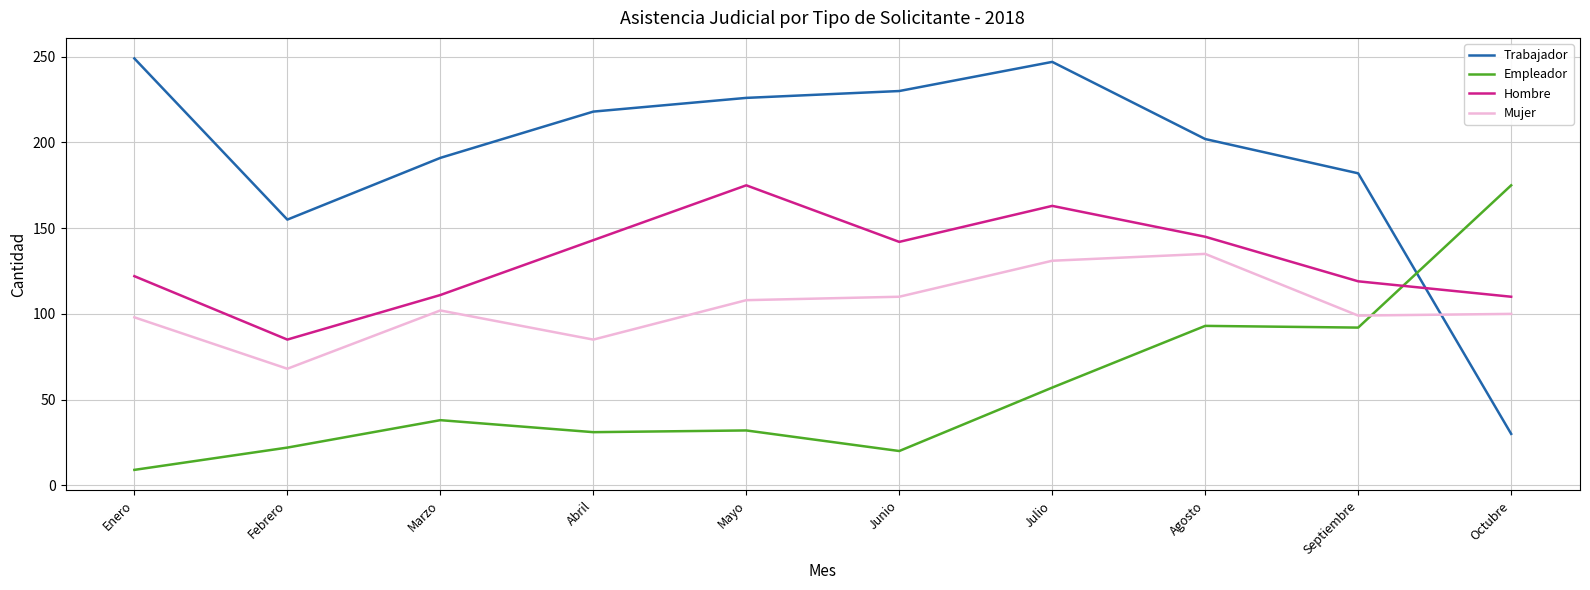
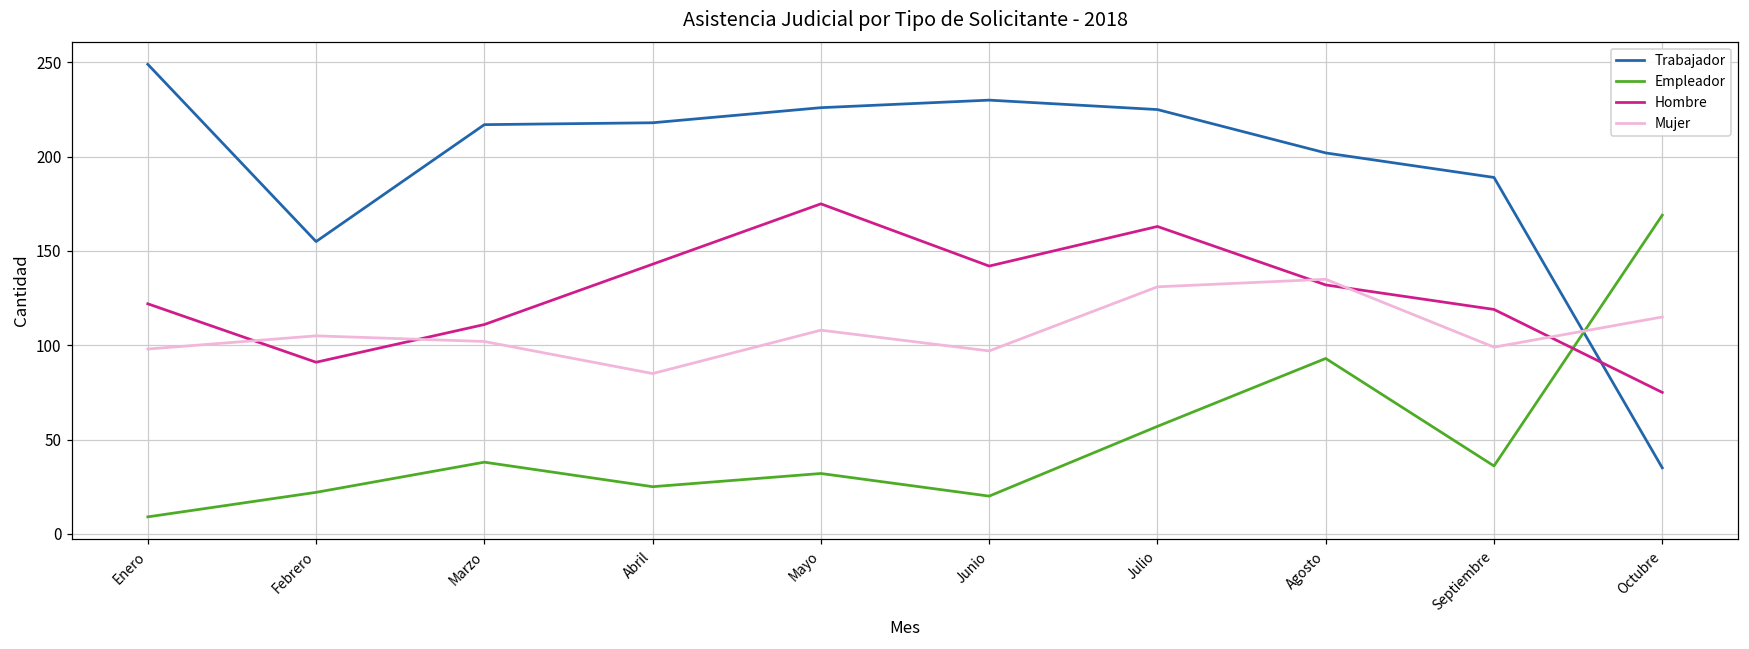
  {
    "Trabajador": {
      "Enero": 249,
      "Febrero": 155,
-     "Marzo": 191,
+     "Marzo": 217,
      "Abril": 218,
      "Mayo": 226,
      "Junio": 230,
-     "Julio": 247,
+     "Julio": 225,
      "Agosto": 202,
-     "Septiembre": 182,
-     "Octubre": 30
+     "Septiembre": 189,
+     "Octubre": 35
    },
    "Empleador": {
      "Enero": 9,
      "Febrero": 22,
      "Marzo": 38,
-     "Abril": 31,
+     "Abril": 25,
      "Mayo": 32,
      "Junio": 20,
      "Julio": 57,
      "Agosto": 93,
-     "Septiembre": 92,
-     "Octubre": 175
+     "Septiembre": 36,
+     "Octubre": 169
    },
    "Hombre": {
      "Enero": 122,
-     "Febrero": 85,
+     "Febrero": 91,
      "Marzo": 111,
      "Abril": 143,
      "Mayo": 175,
      "Junio": 142,
      "Julio": 163,
-     "Agosto": 145,
+     "Agosto": 132,
      "Septiembre": 119,
-     "Octubre": 110
+     "Octubre": 75
    },
    "Mujer": {
      "Enero": 98,
-     "Febrero": 68,
+     "Febrero": 105,
      "Marzo": 102,
      "Abril": 85,
      "Mayo": 108,
-     "Junio": 110,
+     "Junio": 97,
      "Julio": 131,
      "Agosto": 135,
      "Septiembre": 99,
-     "Octubre": 100
+     "Octubre": 115
    }
  }
